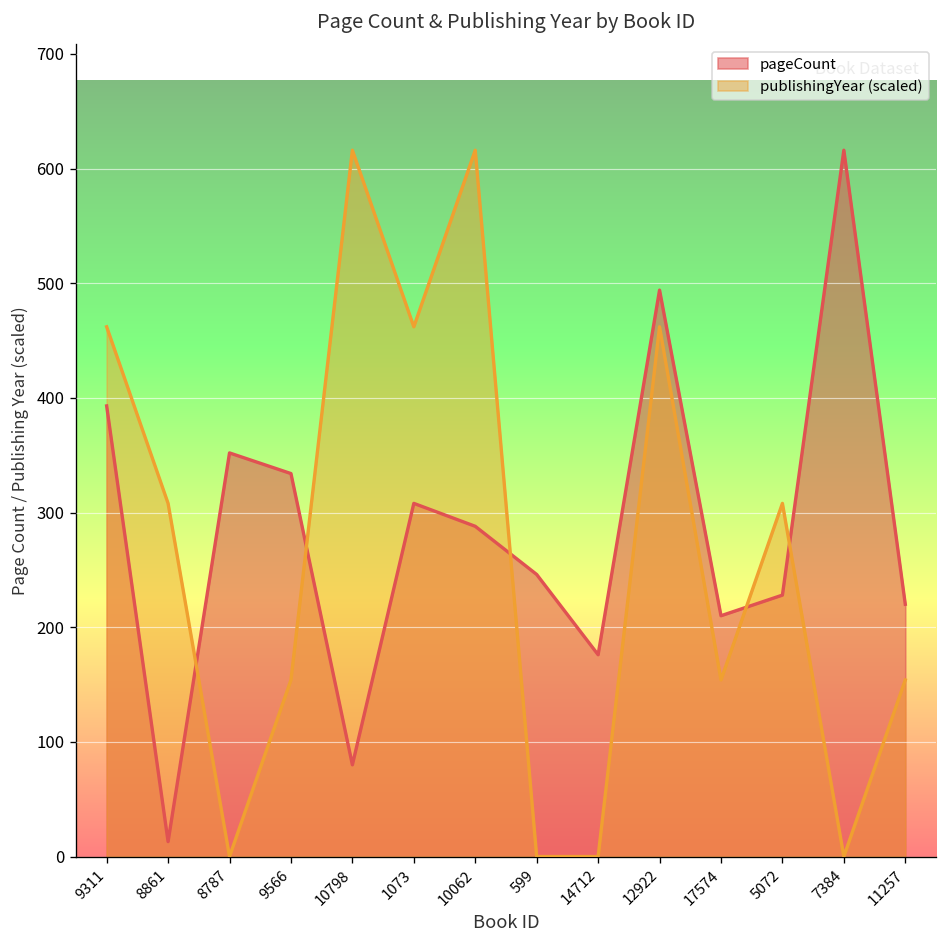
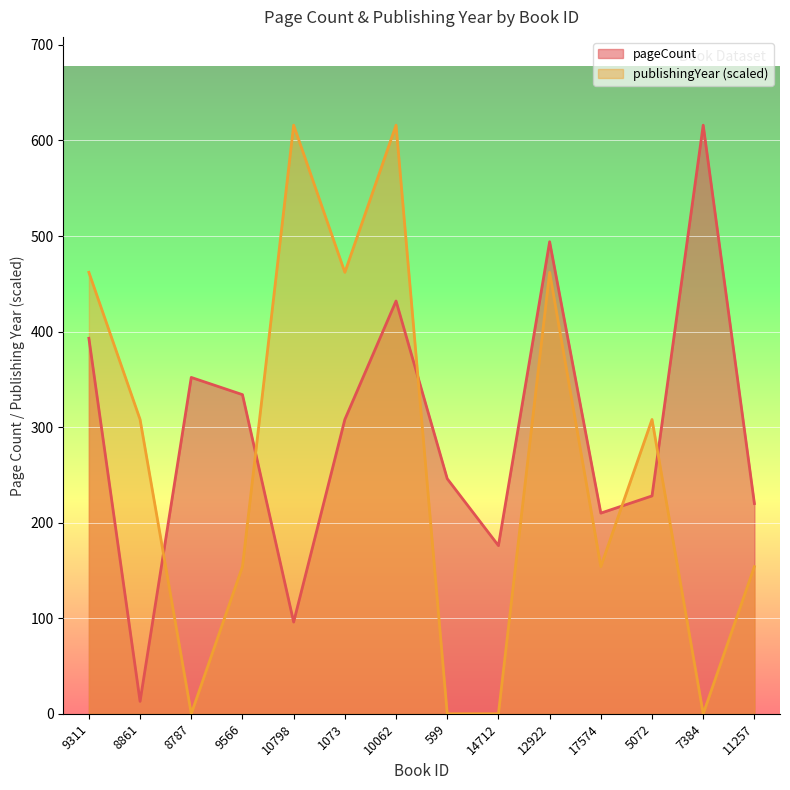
  {
    "pageCount": {
      "9311": 390,
      "8861": 10,
      "8787": 350,
      "9566": 330,
-     "10798": 80,
+     "10798": 100,
      "1073": 310,
-     "10062": 290,
+     "10062": 430,
      "599": 250,
      "14712": 180,
      "12922": 490,
      "17574": 210,
      "5072": 230,
      "7384": 620,
      "11257": 220
    },
    "publishingYear (scaled)": {
      "9311": 460,
      "8861": 310,
      "8787": 0,
      "9566": 150,
      "10798": 620,
      "1073": 460,
      "10062": 620,
      "599": 0,
      "14712": 0,
      "12922": 460,
      "17574": 150,
      "5072": 310,
      "7384": 0,
      "11257": 150
    }
  }
